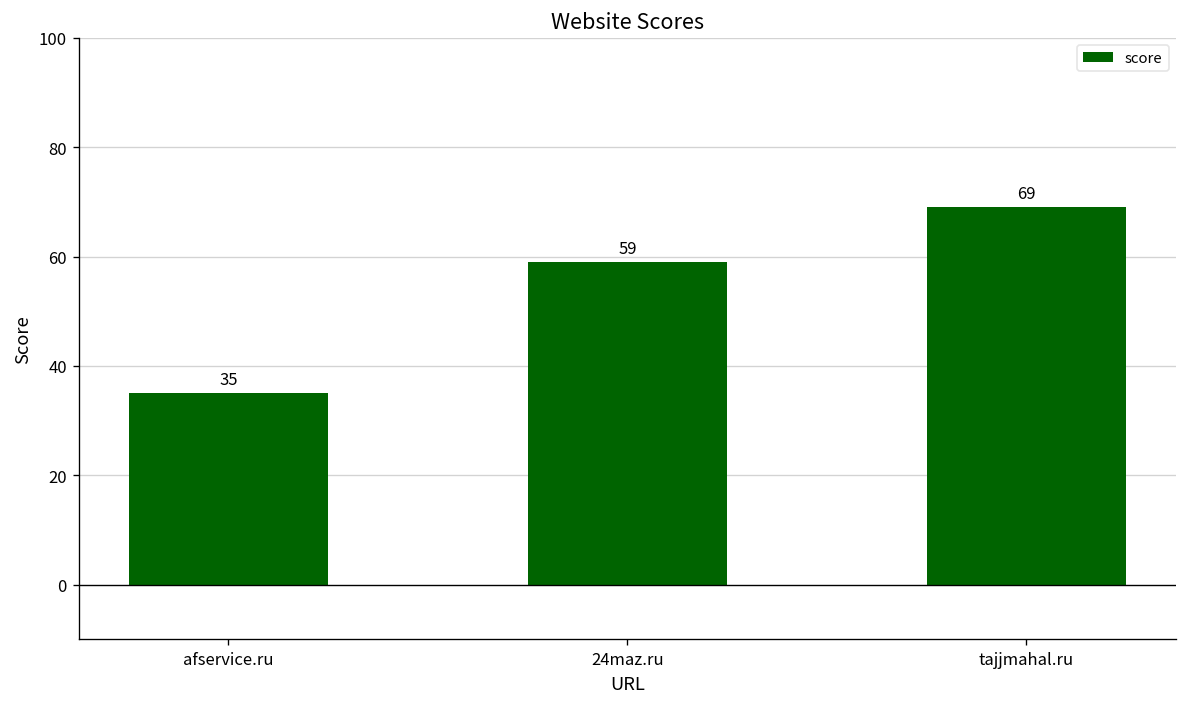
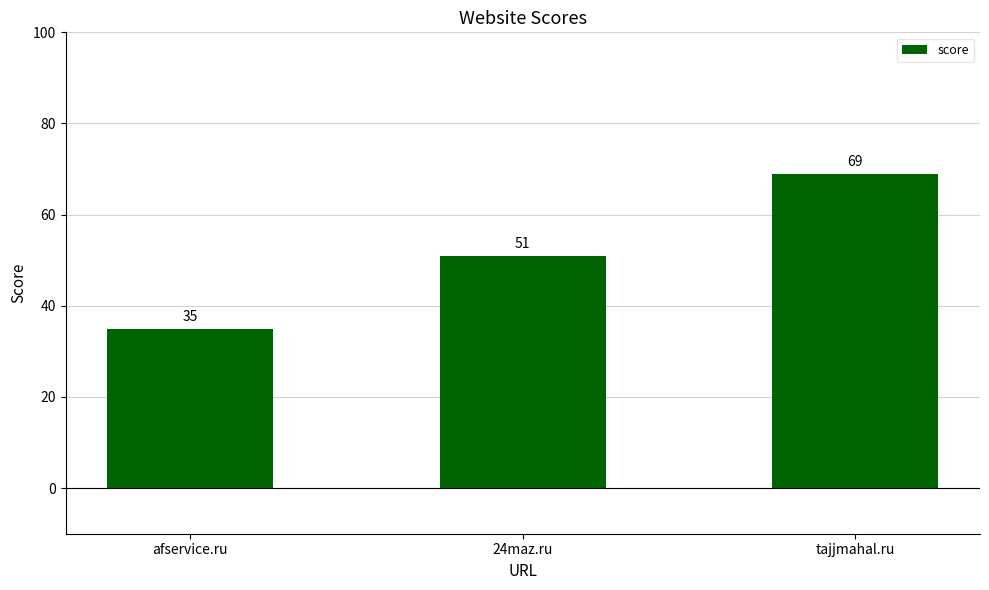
  {
    "afservice.ru": 35,
-   "24maz.ru": 59,
+   "24maz.ru": 51,
    "tajjmahal.ru": 69
  }
